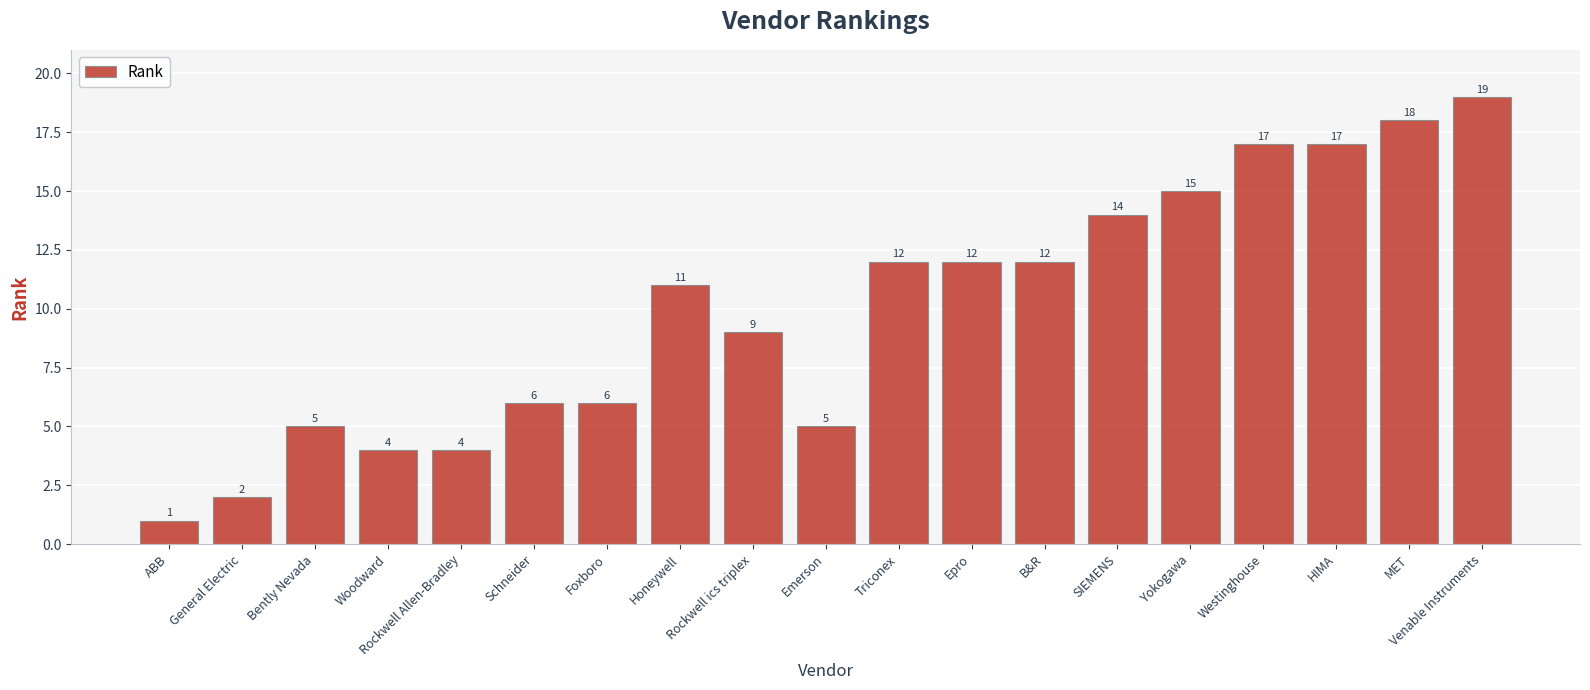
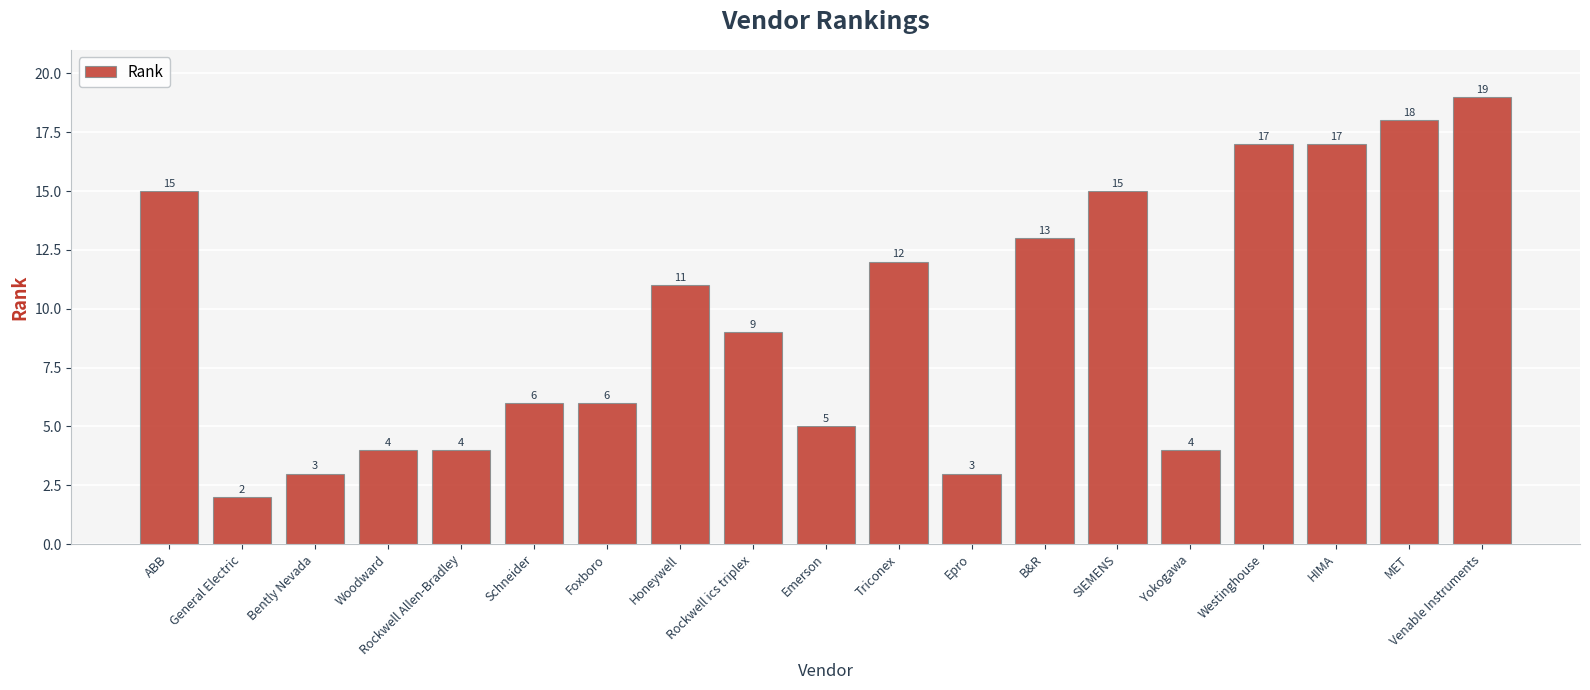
  {
-   "ABB": 1,
+   "ABB": 15,
    "General Electric": 2,
-   "Bently Nevada": 5,
+   "Bently Nevada": 3,
    "Woodward": 4,
    "Rockwell Allen-Bradley": 4,
    "Schneider": 6,
    "Foxboro": 6,
    "Honeywell": 11,
    "Rockwell ics triplex": 9,
    "Emerson": 5,
    "Triconex": 12,
-   "Epro": 12,
-   "B&R": 12,
-   "SIEMENS": 14,
-   "Yokogawa": 15,
+   "Epro": 3,
+   "B&R": 13,
+   "SIEMENS": 15,
+   "Yokogawa": 4,
    "Westinghouse": 17,
    "HIMA": 17,
    "MET": 18,
    "Venable Instruments": 19
  }
